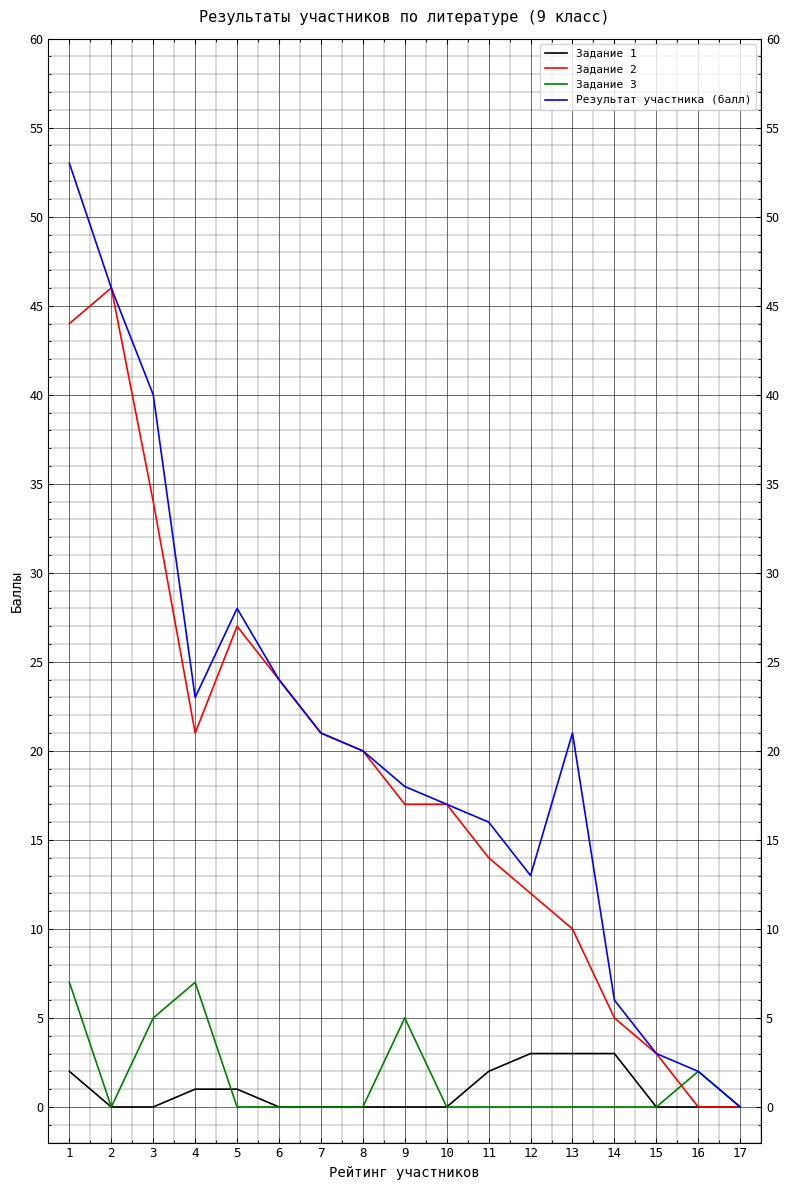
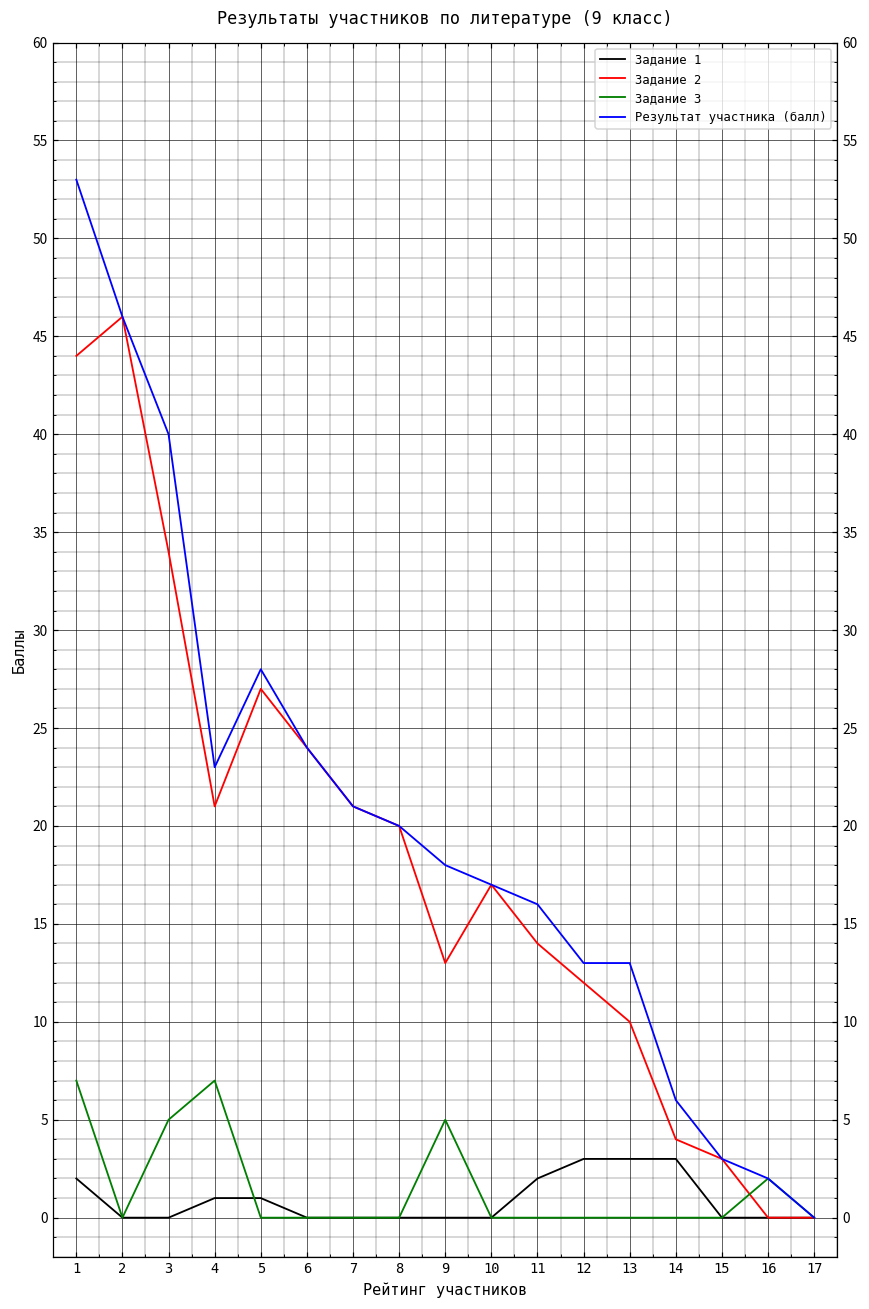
  {
    "Задание 1": {
      "1": 2,
      "3": 0,
      "4": 1,
      "5": 1,
      "9": 0,
      "11": 2,
      "12": 3,
      "13": 3,
      "14": 3
    },
    "Задание 2": {
      "1": 44,
      "3": 34,
      "4": 21,
      "5": 27,
-     "9": 17,
+     "9": 13,
      "11": 14,
      "12": 12,
      "13": 10,
-     "14": 5
+     "14": 4
    },
    "Задание 3": {
      "1": 7,
      "3": 5,
      "4": 7,
      "5": 0,
      "9": 5,
      "11": 0,
      "12": 0,
      "13": 0,
      "14": 0
    },
    "Результат участника (балл)": {
      "1": 53,
      "3": 40,
      "4": 23,
      "5": 28,
      "9": 18,
      "11": 16,
      "12": 13,
-     "13": 21,
+     "13": 13,
      "14": 6
    }
  }
